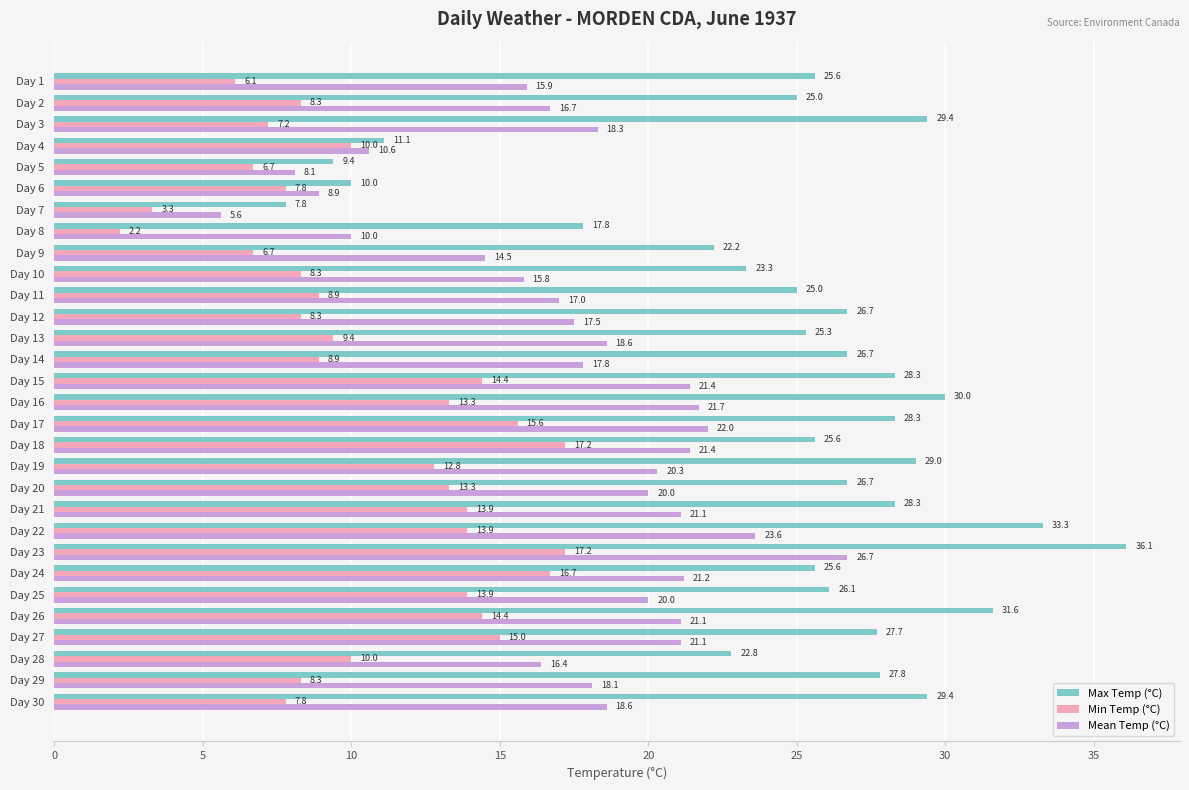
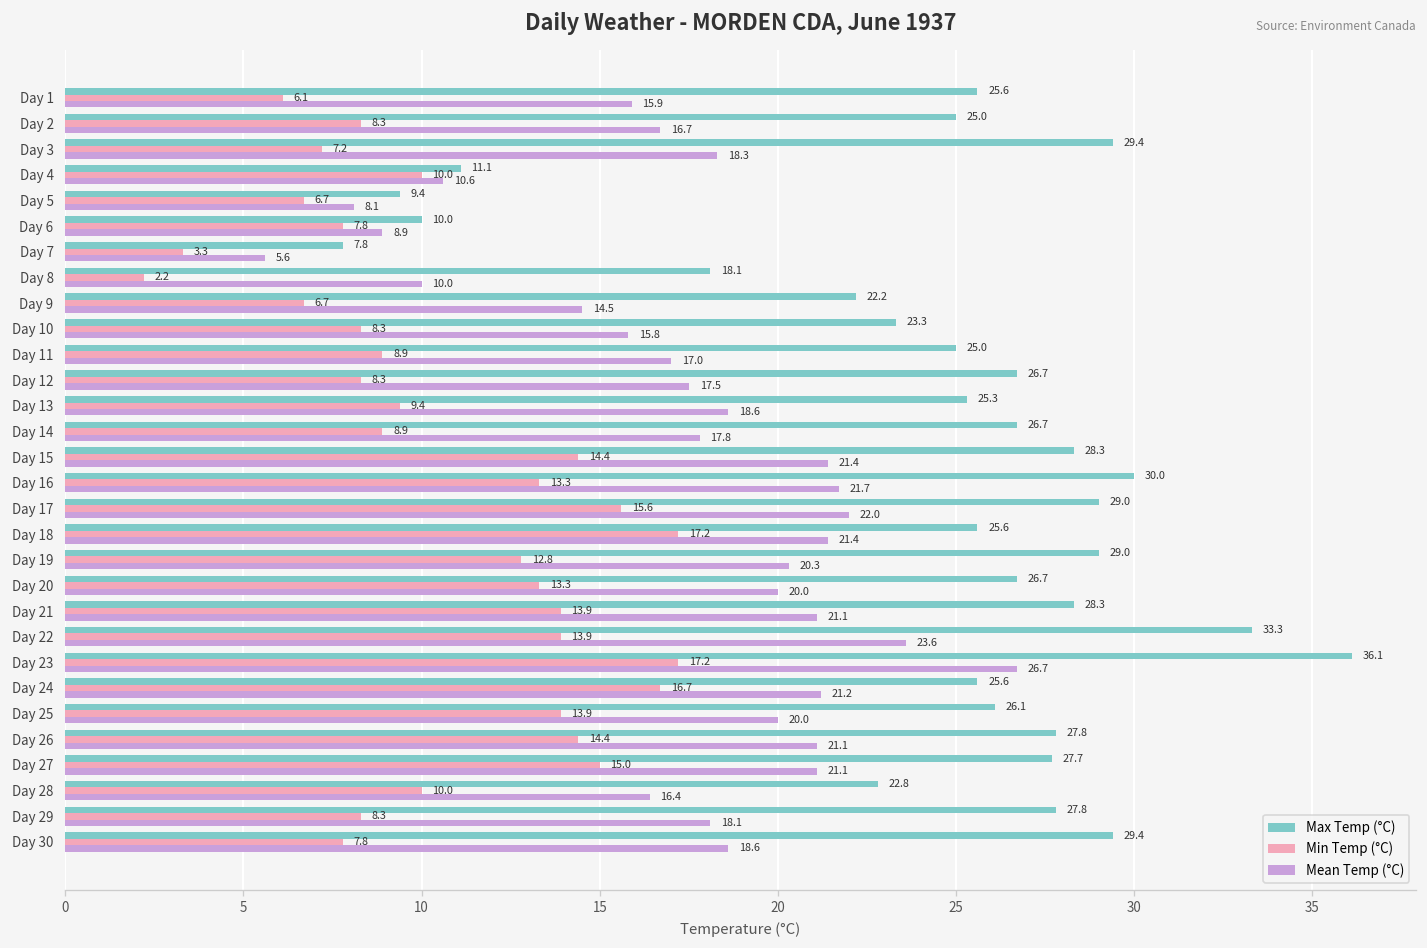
  {
    "Max Temp (°C)": {
      "Day 1": 25.6,
      "Day 2": 25.0,
      "Day 3": 29.4,
      "Day 4": 11.1,
      "Day 5": 9.4,
      "Day 6": 10.0,
      "Day 7": 7.8,
-     "Day 8": 17.8,
+     "Day 8": 18.1,
      "Day 9": 22.2,
      "Day 10": 23.3,
      "Day 11": 25.0,
      "Day 12": 26.7,
      "Day 13": 25.3,
      "Day 14": 26.7,
      "Day 15": 28.3,
      "Day 16": 30.0,
-     "Day 17": 28.3,
+     "Day 17": 29.0,
      "Day 18": 25.6,
      "Day 19": 29.0,
      "Day 20": 26.7,
      "Day 21": 28.3,
      "Day 22": 33.3,
      "Day 23": 36.1,
      "Day 24": 25.6,
      "Day 25": 26.1,
-     "Day 26": 31.6,
+     "Day 26": 27.8,
      "Day 27": 27.7,
      "Day 28": 22.8,
      "Day 29": 27.8,
      "Day 30": 29.4
    }
  }
